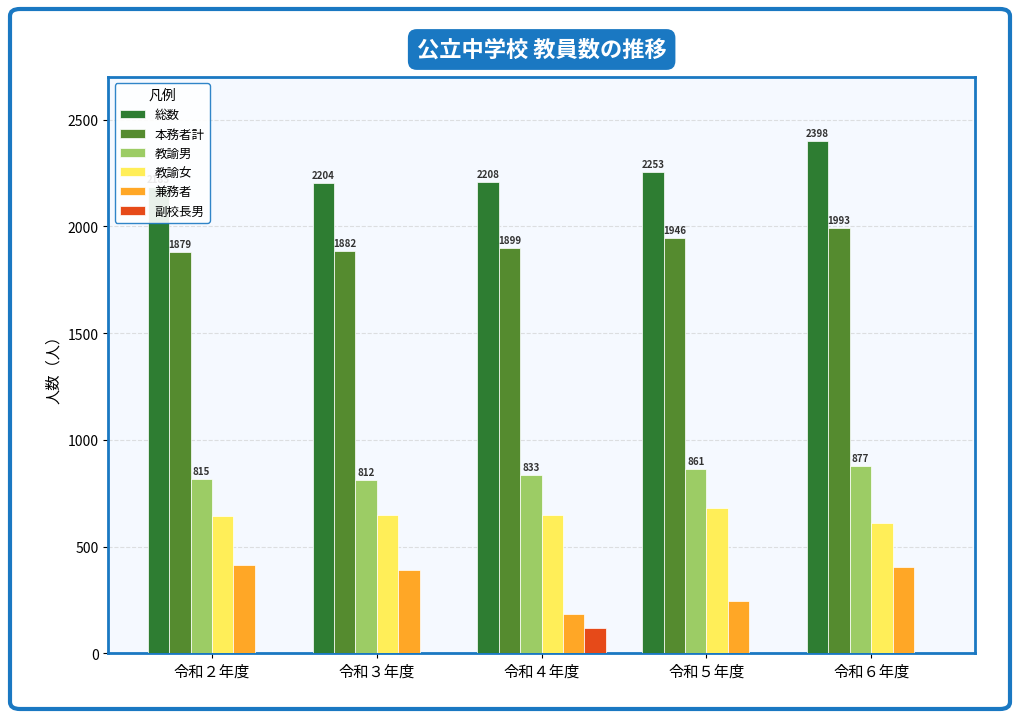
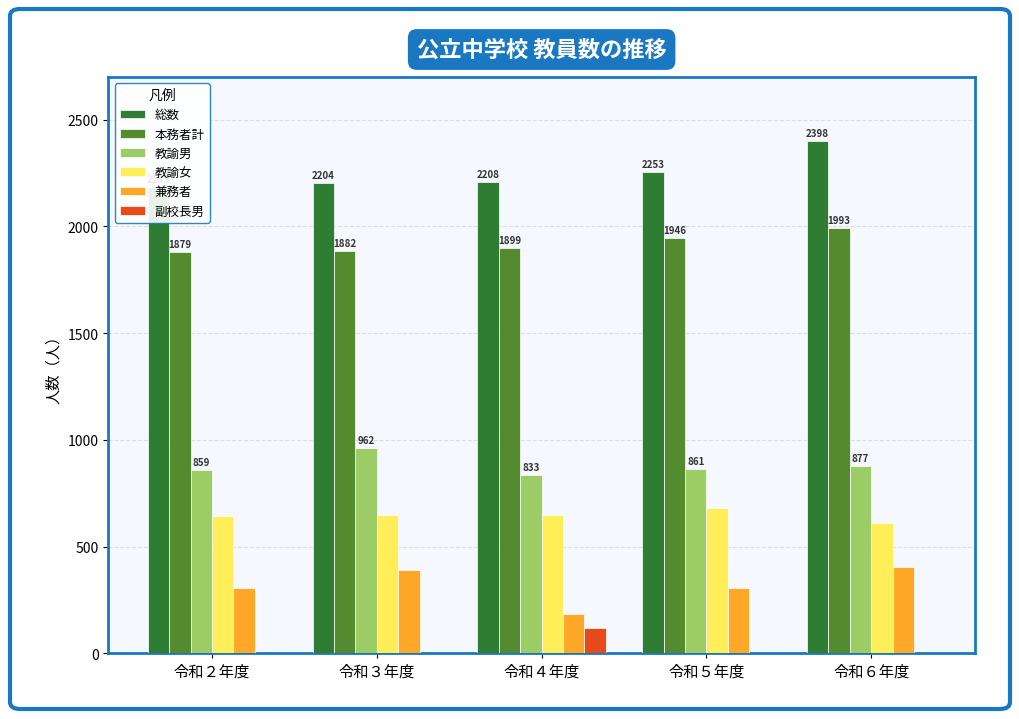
  {
    "教諭男": {
-     "令和２年度": 815,
-     "令和３年度": 812,
+     "令和２年度": 859,
+     "令和３年度": 962,
      "令和４年度": 833,
      "令和５年度": 861,
      "令和６年度": 877
    },
    "教諭女": {
      "令和２年度": 650,
      "令和３年度": 650,
      "令和４年度": 650,
      "令和５年度": 680,
      "令和６年度": 610
    },
    "兼務者": {
-     "令和２年度": 420,
+     "令和２年度": 310,
      "令和３年度": 390,
      "令和４年度": 180,
-     "令和５年度": 250,
+     "令和５年度": 310,
      "令和６年度": 410
    },
    "副校長男": {
      "令和２年度": 0,
      "令和３年度": 0,
      "令和４年度": 120,
      "令和６年度": 0
    }
  }
